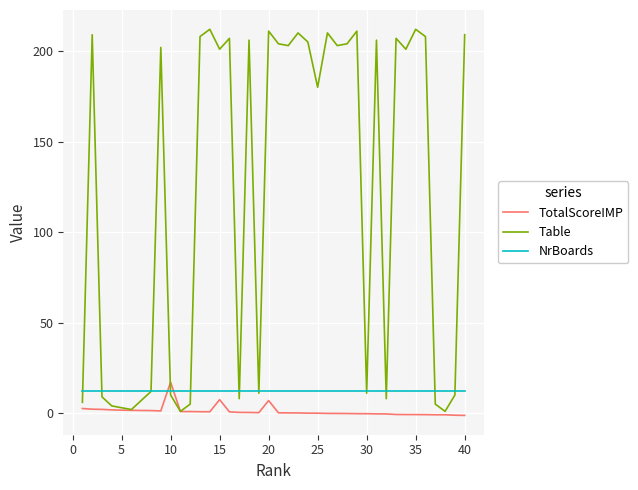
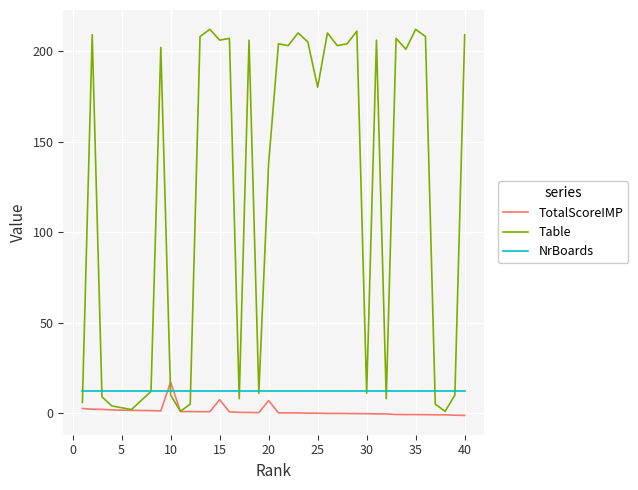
  {
    "TotalScoreIMP": {
      "10": 17,
      "15": 7,
      "20": 7,
      "25": 0,
      "30": 0,
      "35": -1,
      "40": -1
    },
    "Table": {
      "10": 10,
-     "15": 201,
-     "20": 211,
+     "15": 206,
+     "20": 138,
      "25": 180,
      "35": 212,
      "40": 209
    },
    "NrBoards": {
      "5": 12,
      "10": 12,
      "15": 12,
      "20": 12,
      "25": 12,
      "35": 12,
      "40": 12
    }
  }
